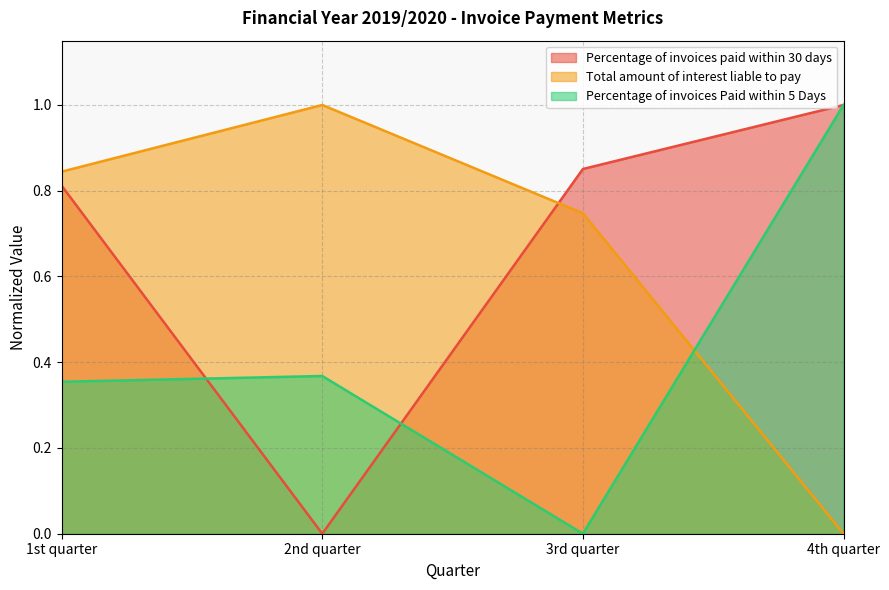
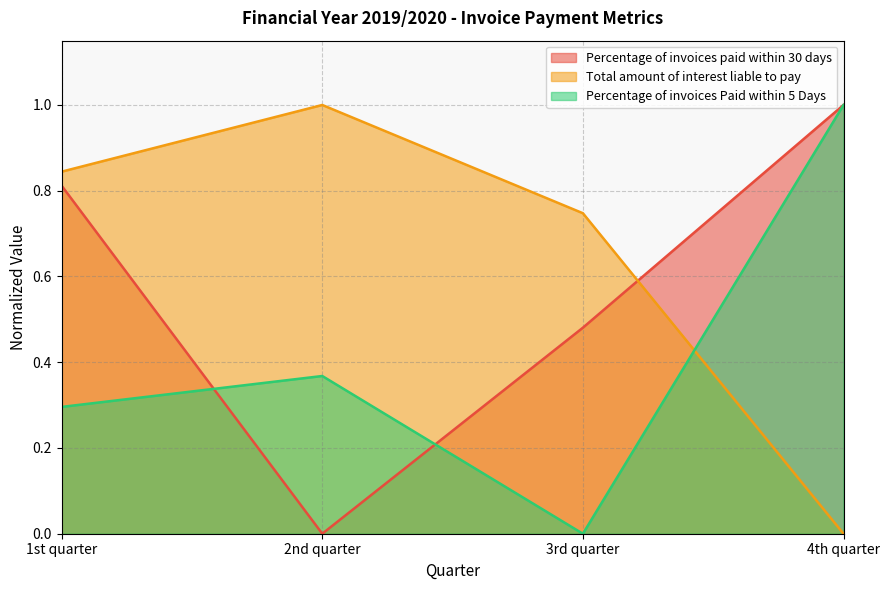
  {
    "Percentage of invoices paid within 30 days": {
      "1st quarter": 0.81,
      "2nd quarter": 0.00,
-     "3rd quarter": 0.85
+     "3rd quarter": 0.48
    },
    "Total amount of interest liable to pay": {
      "1st quarter": 0.84,
      "2nd quarter": 1.00,
      "3rd quarter": 0.75,
      "4th quarter": 0.00
    },
    "Percentage of invoices Paid within 5 Days": {
-     "1st quarter": 0.35,
+     "1st quarter": 0.30,
      "2nd quarter": 0.37,
      "3rd quarter": 0.00
    }
  }
